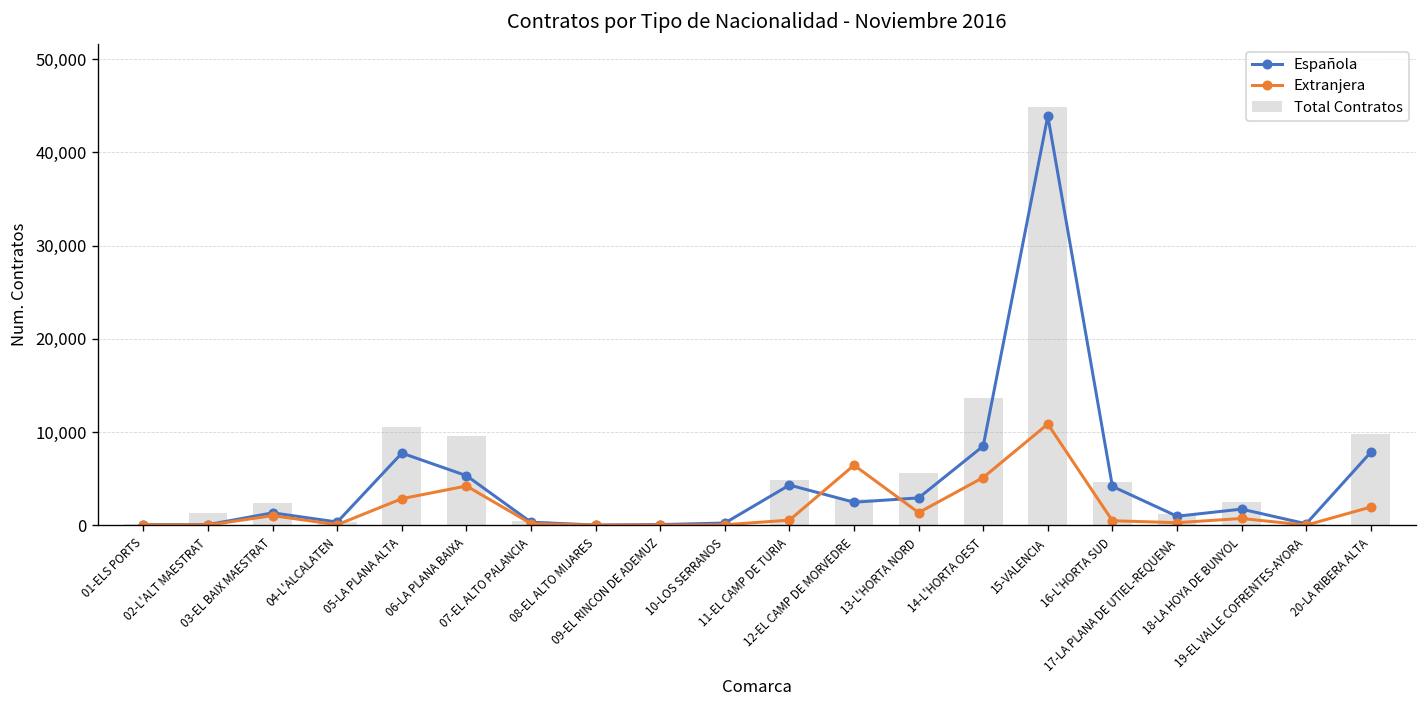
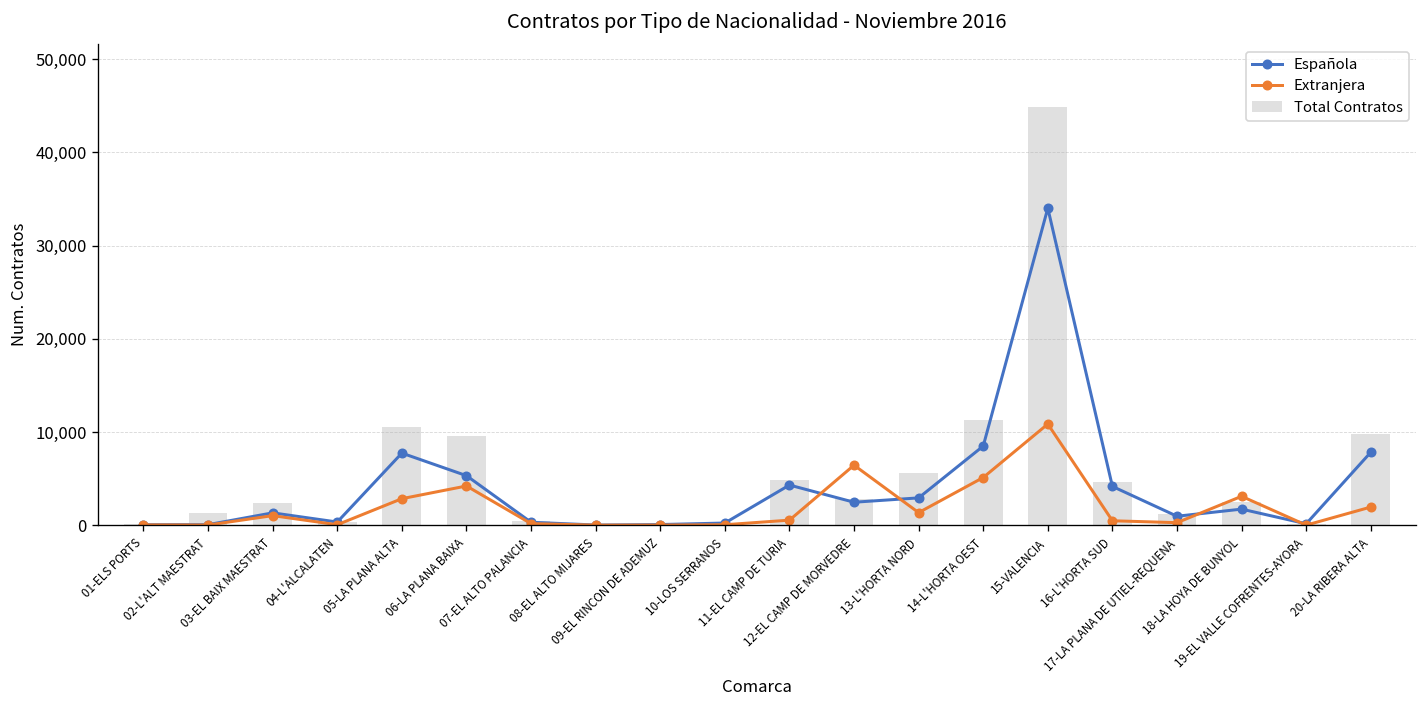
  {
    "Total Contratos": {
      "02-L'ALT MAESTRAT": "1,000",
      "03-EL BAIX MAESTRAT": "2,000",
      "04-L'ALCALATEN": "0",
      "05-LA PLANA ALTA": "11,000",
      "06-LA PLANA BAIXA": "10,000",
      "07-EL ALTO PALANCIA": "0",
      "11-EL CAMP DE TURIA": "5,000",
      "12-EL CAMP DE MORVEDRE": "3,000",
      "13-L'HORTA NORD": "6,000",
-     "14-L'HORTA OEST": "14,000",
+     "14-L'HORTA OEST": "11,000",
      "15-VALENCIA": "45,000",
      "16-L'HORTA SUD": "5,000",
      "17-LA PLANA DE UTIEL-REQUENA": "1,000",
      "18-LA HOYA DE BUNYOL": "2,000",
      "20-LA RIBERA ALTA": "10,000"
    },
    "Española": {
      "05-LA PLANA ALTA": "8,000",
      "06-LA PLANA BAIXA": "5,000",
      "11-EL CAMP DE TURIA": "4,000",
      "12-EL CAMP DE MORVEDRE": "2,000",
      "13-L'HORTA NORD": "3,000",
      "14-L'HORTA OEST": "8,000",
-     "15-VALENCIA": "44,000",
+     "15-VALENCIA": "34,000",
      "16-L'HORTA SUD": "4,000",
      "17-LA PLANA DE UTIEL-REQUENA": "1,000",
      "18-LA HOYA DE BUNYOL": "2,000",
      "20-LA RIBERA ALTA": "8,000"
    },
    "Extranjera": {
      "05-LA PLANA ALTA": "3,000",
      "06-LA PLANA BAIXA": "4,000",
      "11-EL CAMP DE TURIA": "1,000",
      "12-EL CAMP DE MORVEDRE": "6,000",
      "13-L'HORTA NORD": "1,000",
      "14-L'HORTA OEST": "5,000",
      "15-VALENCIA": "11,000",
      "16-L'HORTA SUD": "0",
      "17-LA PLANA DE UTIEL-REQUENA": "0",
-     "18-LA HOYA DE BUNYOL": "1,000",
+     "18-LA HOYA DE BUNYOL": "3,000",
      "20-LA RIBERA ALTA": "2,000"
    }
  }
